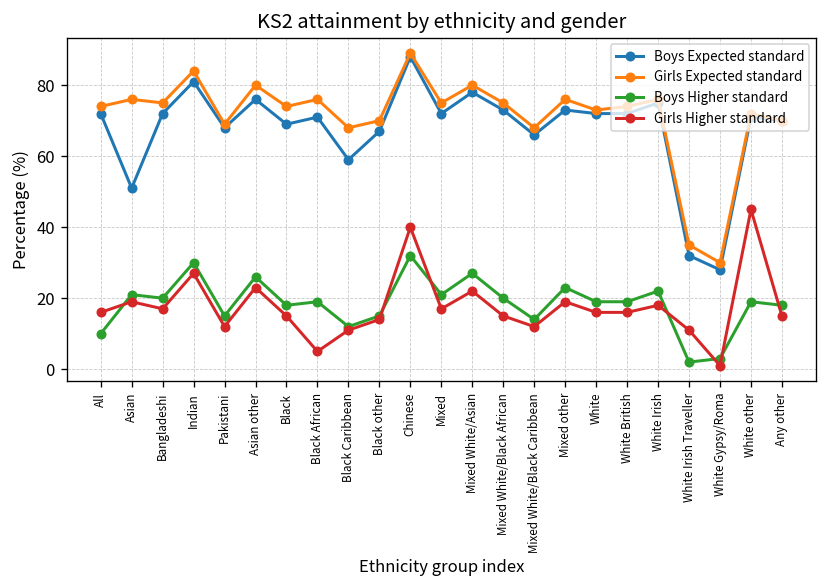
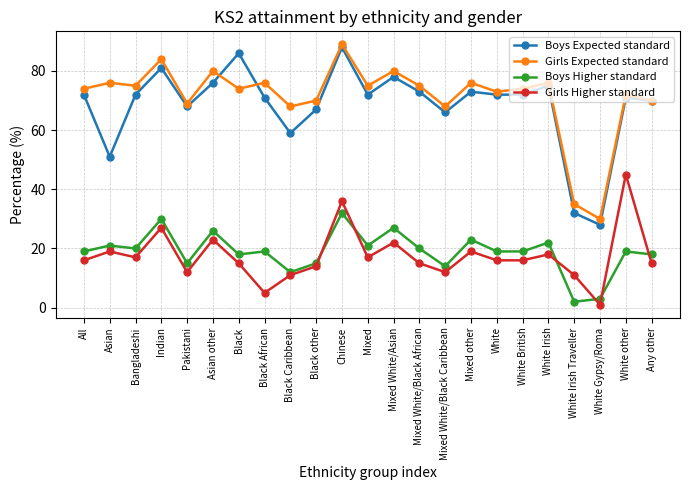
  {
    "Boys Expected standard": {
      "All": 72,
      "Asian": 51,
      "Bangladeshi": 72,
      "Indian": 81,
      "Pakistani": 68,
      "Asian other": 76,
-     "Black": 69,
+     "Black": 86,
      "Black African": 71,
      "Black Caribbean": 59,
      "Black other": 67,
      "Chinese": 88,
      "Mixed": 72,
      "Mixed White/Asian": 78,
      "Mixed White/Black African": 73,
      "Mixed White/Black Caribbean": 66,
      "Mixed other": 73,
      "White": 72,
      "White Irish Traveller": 32,
      "White Gypsy/Roma": 28
    },
    "Girls Expected standard": {
      "All": 74,
      "Asian": 76,
      "Bangladeshi": 75,
      "Indian": 84,
      "Pakistani": 69,
      "Asian other": 80,
      "Black": 74,
      "Black African": 76,
      "Black Caribbean": 68,
      "Black other": 70,
      "Chinese": 89,
      "Mixed": 75,
      "Mixed White/Asian": 80,
      "Mixed White/Black African": 75,
      "Mixed White/Black Caribbean": 68,
      "Mixed other": 76,
      "White": 73,
      "White Irish Traveller": 35,
      "White Gypsy/Roma": 30
    },
    "Boys Higher standard": {
-     "All": 10,
+     "All": 19,
      "Asian": 21,
      "Bangladeshi": 20,
      "Indian": 30,
      "Pakistani": 15,
      "Asian other": 26,
      "Black": 18,
      "Black African": 19,
      "Black Caribbean": 12,
      "Black other": 15,
      "Chinese": 32,
      "Mixed": 21,
      "Mixed White/Asian": 27,
      "Mixed White/Black African": 20,
      "Mixed White/Black Caribbean": 14,
      "Mixed other": 23,
      "White": 19,
      "White British": 19,
      "White Irish": 22,
      "White Irish Traveller": 2,
      "White Gypsy/Roma": 3,
      "White other": 19,
      "Any other": 18
    },
    "Girls Higher standard": {
      "All": 16,
      "Asian": 19,
      "Bangladeshi": 17,
      "Indian": 27,
      "Pakistani": 12,
      "Asian other": 23,
      "Black": 15,
      "Black African": 5,
      "Black Caribbean": 11,
      "Black other": 14,
-     "Chinese": 40,
+     "Chinese": 36,
      "Mixed": 17,
      "Mixed White/Asian": 22,
      "Mixed White/Black African": 15,
      "Mixed White/Black Caribbean": 12,
      "Mixed other": 19,
      "White": 16,
      "White British": 16,
      "White Irish": 18,
      "White Irish Traveller": 11,
      "White Gypsy/Roma": 1,
      "White other": 45,
      "Any other": 15
    }
  }
